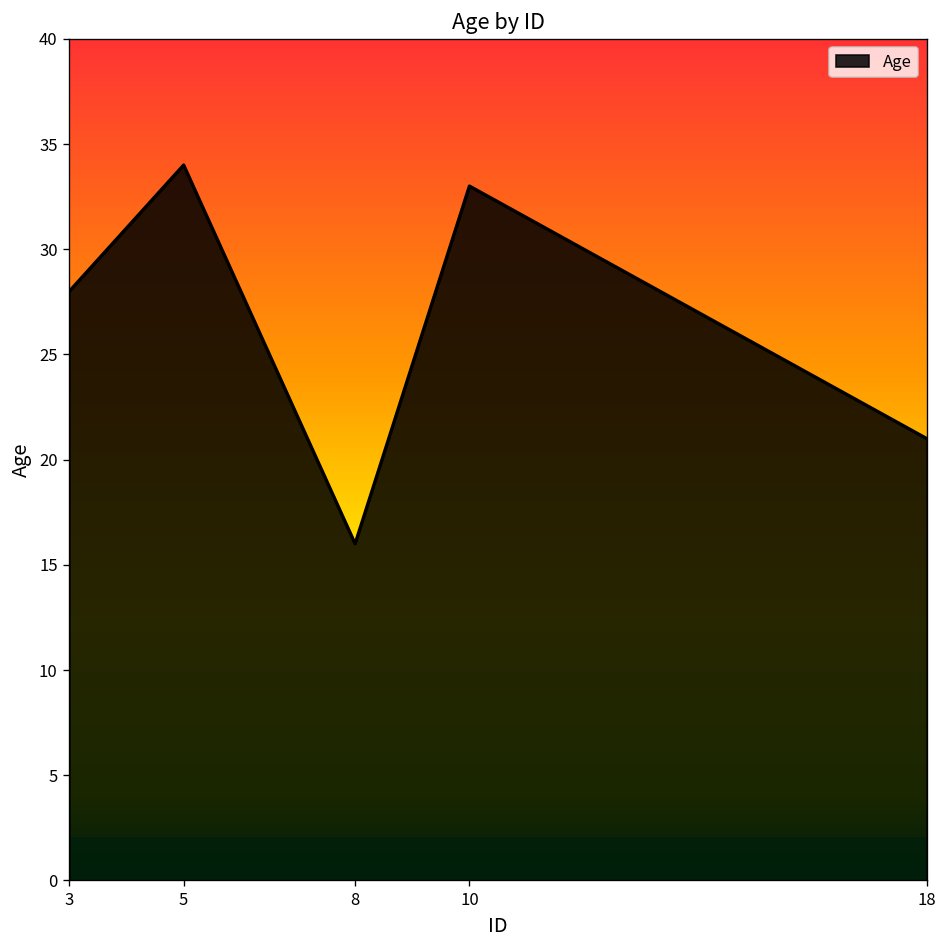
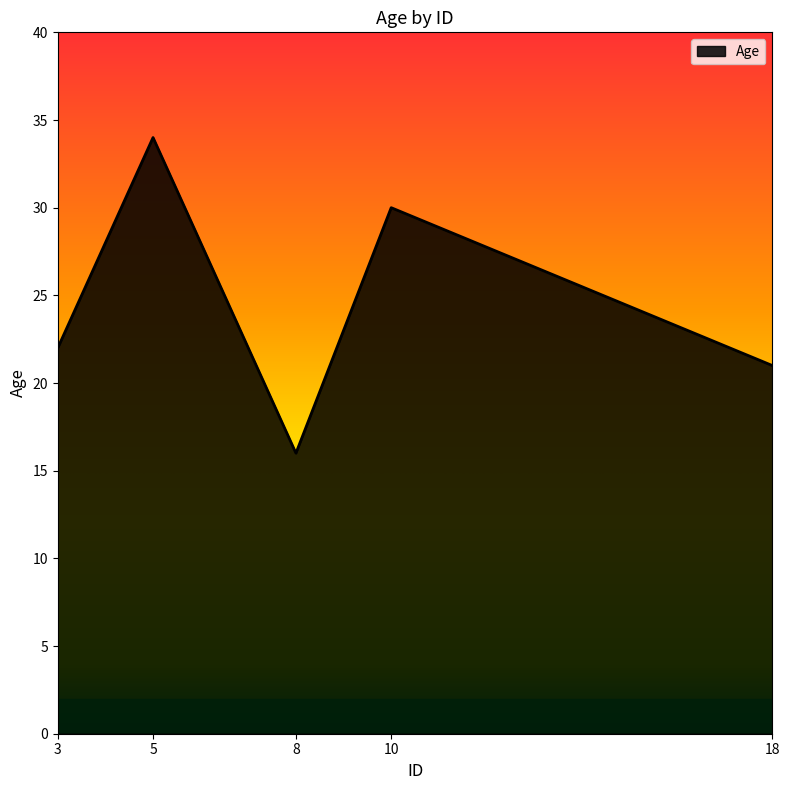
  {
-   "3": 28,
+   "3": 22,
    "5": 34,
    "8": 16,
-   "10": 33,
+   "10": 30,
    "18": 21
  }
